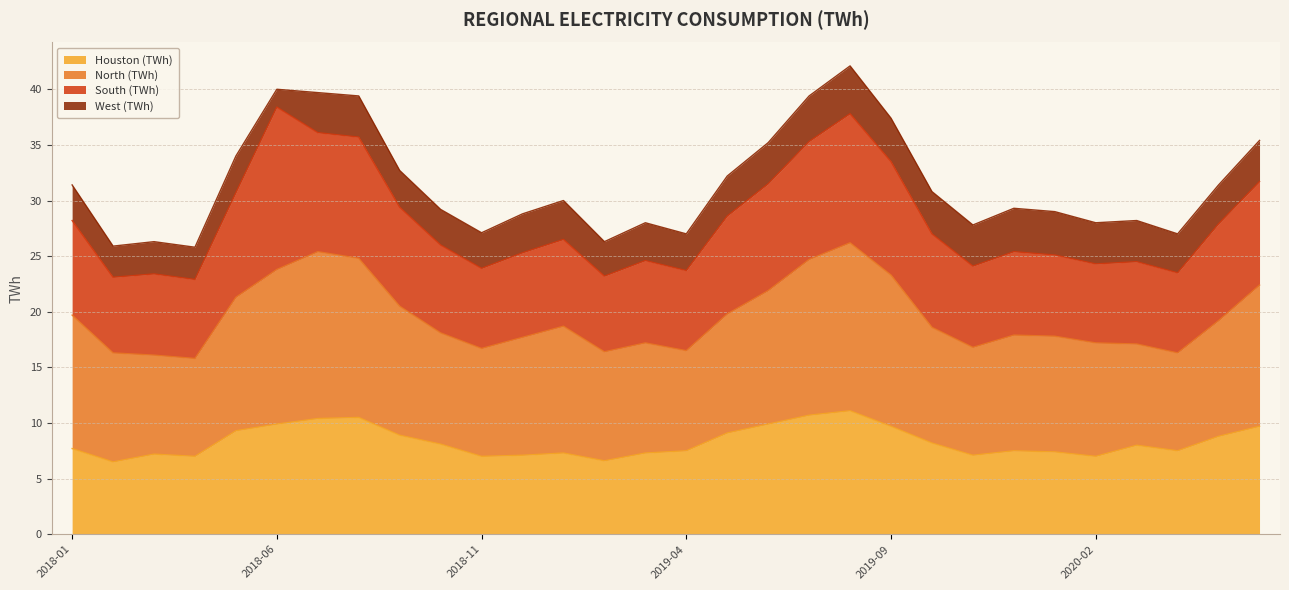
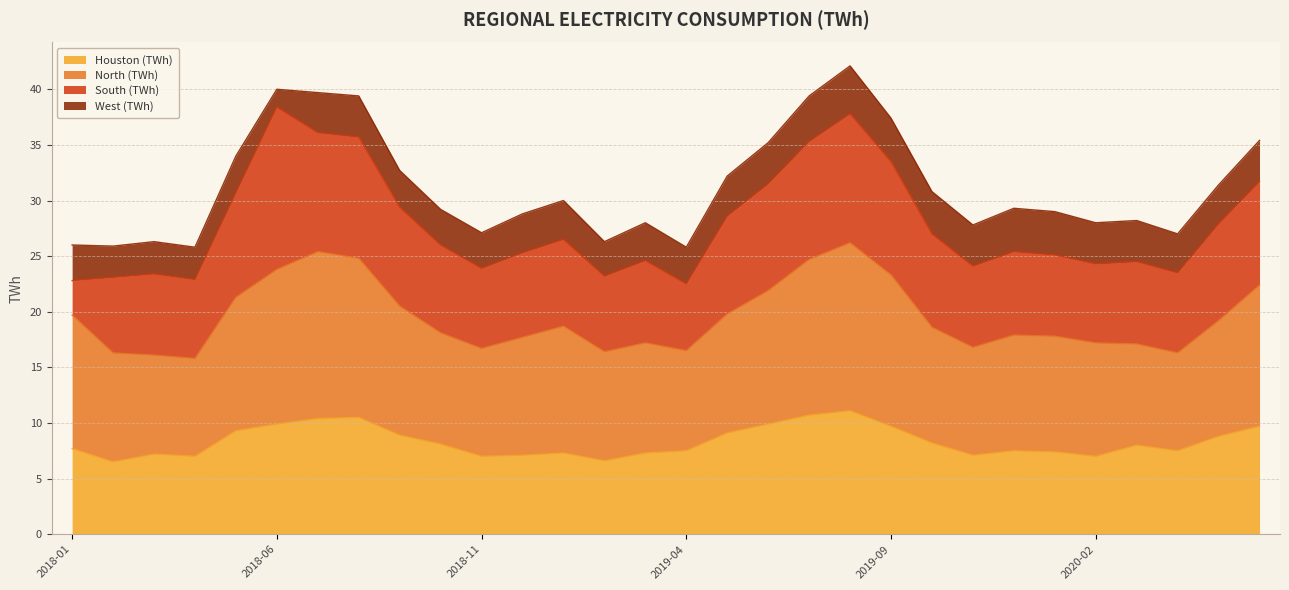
  {
    "South (TWh)": {
-     "2018-01": 8.5,
+     "2018-01": 3.1,
      "2018-06": 14.6,
      "2018-11": 7.2,
-     "2019-04": 7.2,
+     "2019-04": 6.0,
      "2019-09": 10.2,
      "2020-02": 7.1
    },
    "West (TWh)": {
      "2018-01": 3.2,
      "2018-06": 1.6,
      "2018-11": 3.2,
      "2019-04": 3.3,
      "2019-09": 3.9,
      "2020-02": 3.7
    }
  }
